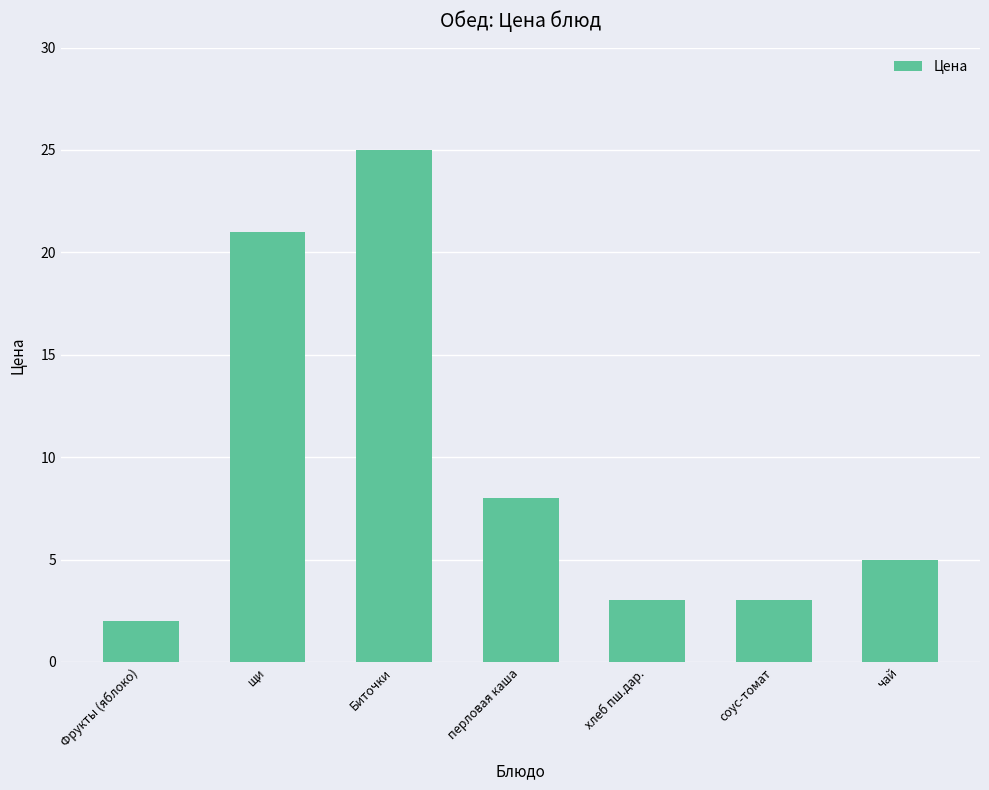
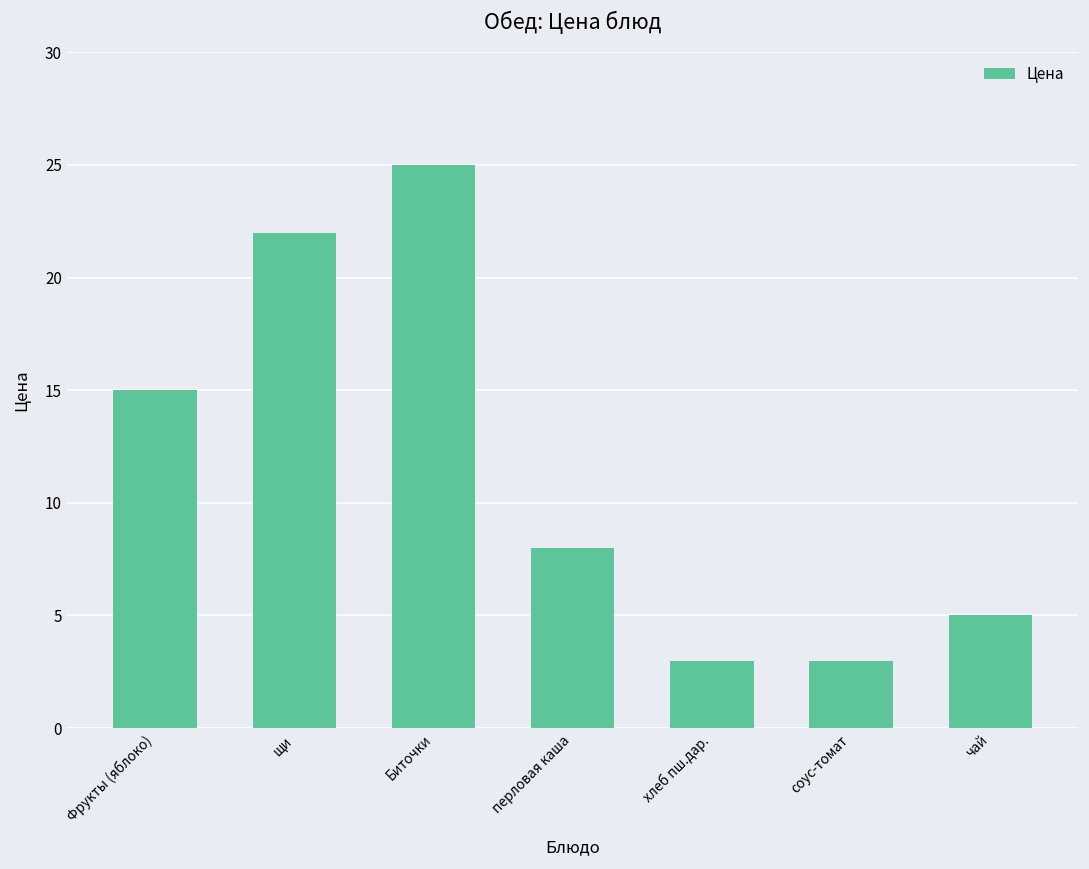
  {
-   "Фрукты (яблоко)": 2,
-   "щи": 21,
+   "Фрукты (яблоко)": 15,
+   "щи": 22,
    "Биточки": 25,
    "перловая каша": 8,
    "хлеб пш.дар.": 3,
    "соус-томат": 3,
    "чай": 5
  }
